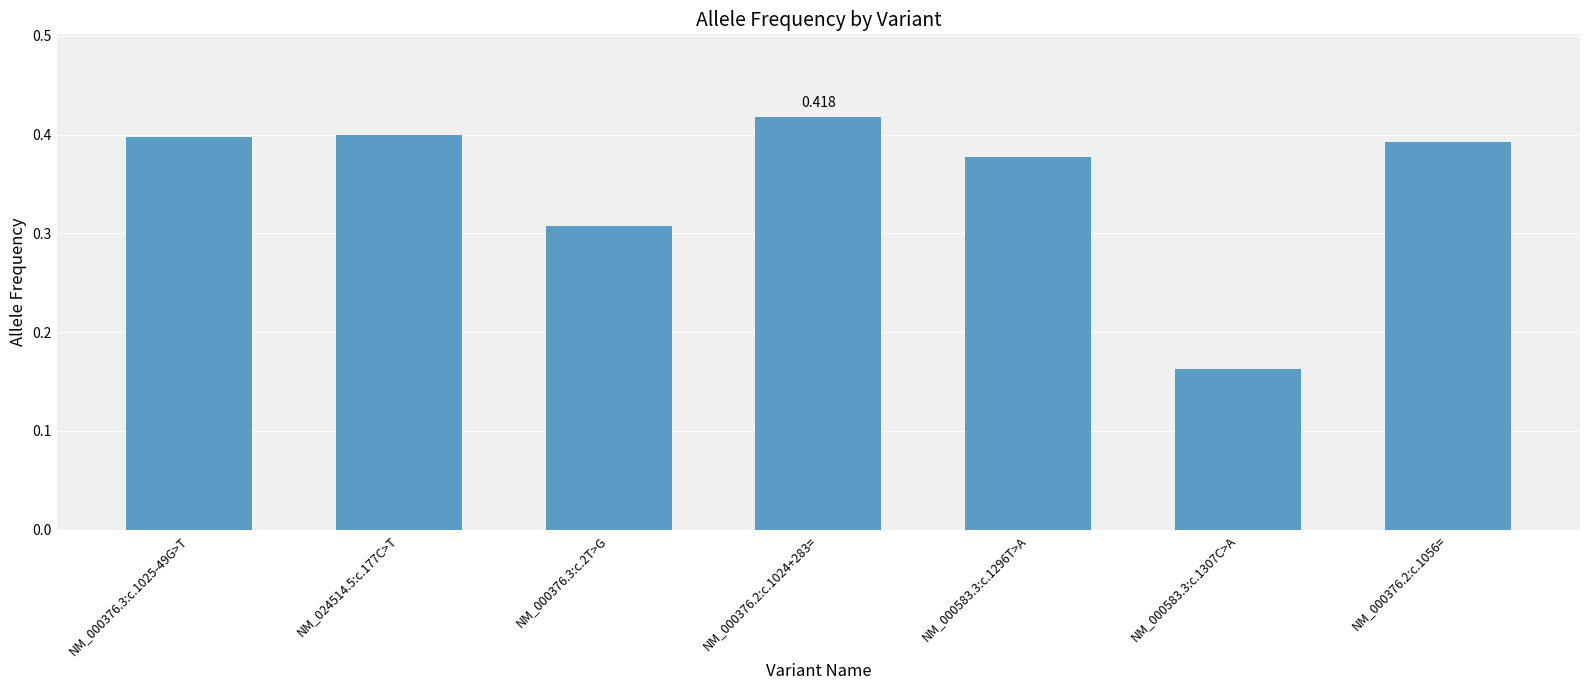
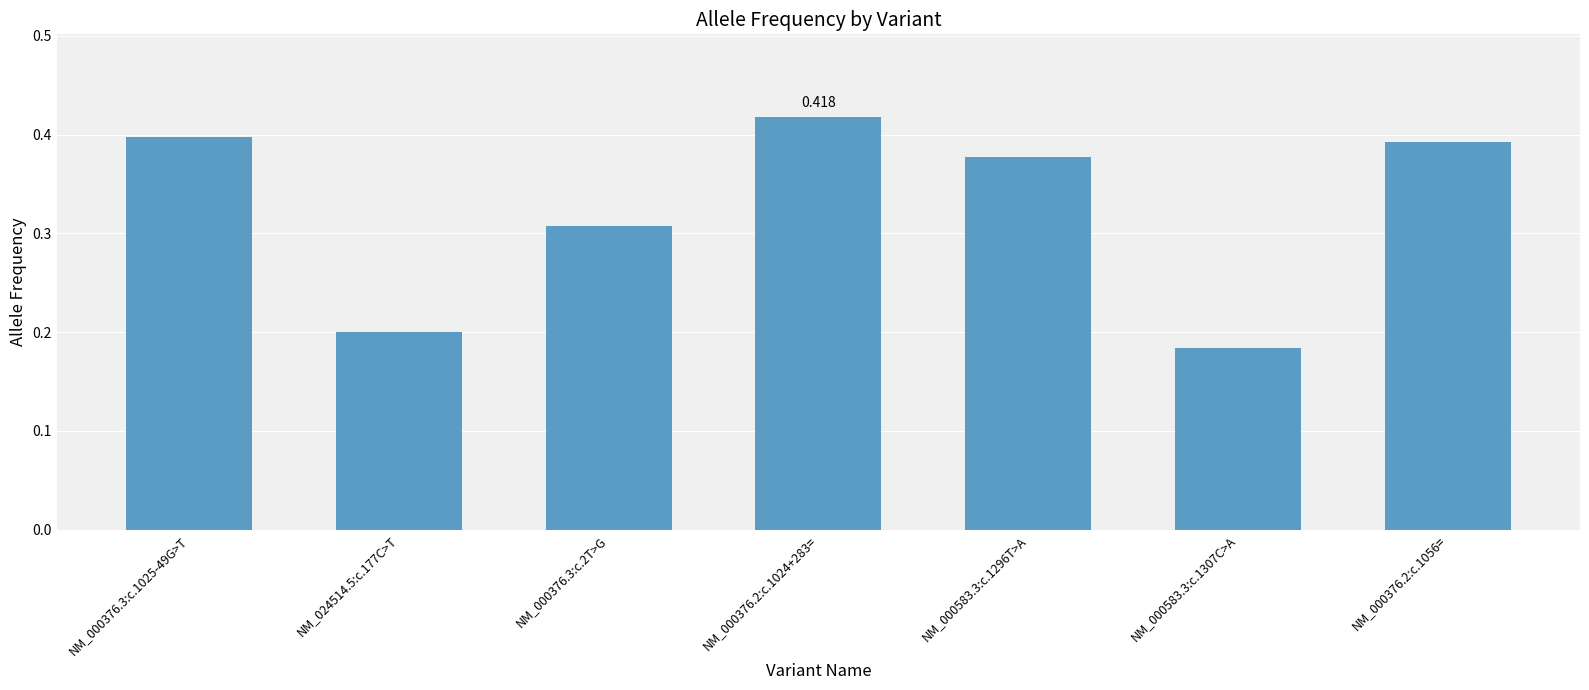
  {
    "NM_000376.3:c.1025-49G>T": 0.40,
-   "NM_024514.5:c.177C>T": 0.4,
+   "NM_024514.5:c.177C>T": 0.2,
    "NM_000376.3:c.2T>G": 0.31,
    "NM_000583.3:c.1296T>A": 0.38,
-   "NM_000583.3:c.1307C>A": 0.16,
+   "NM_000583.3:c.1307C>A": 0.18,
    "NM_000376.2:c.1056=": 0.39
  }
